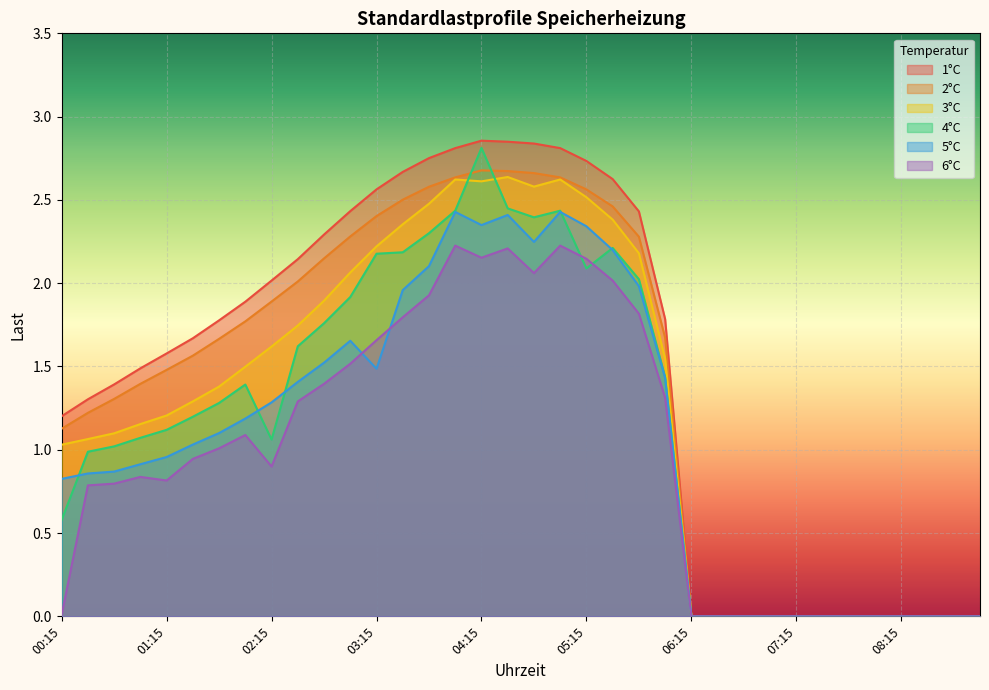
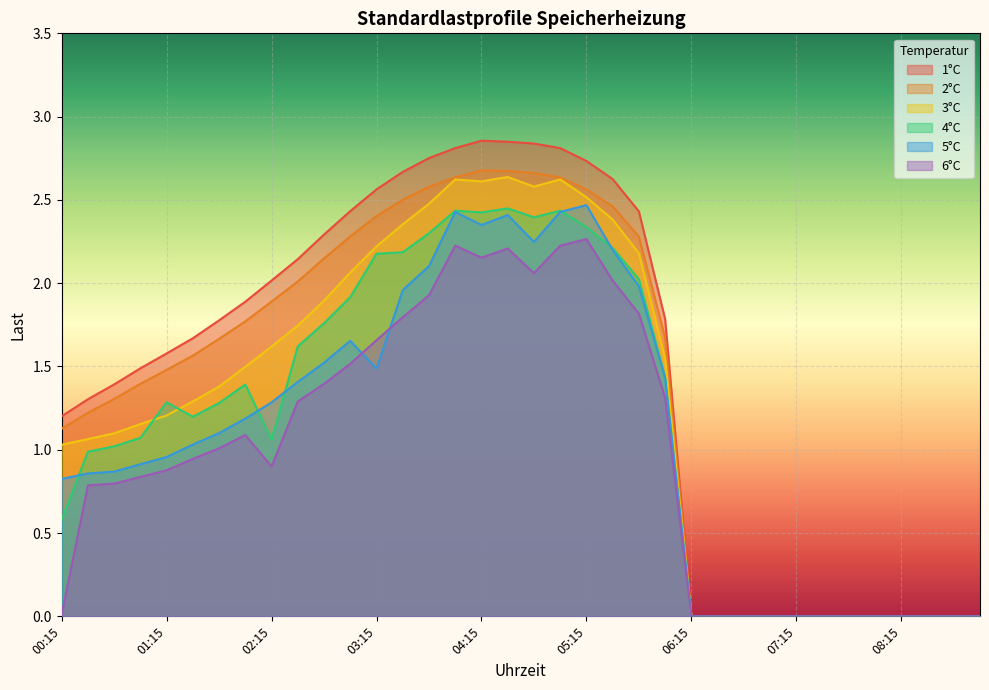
  {
    "4°C": {
      "00:15": 0.58,
-     "01:15": 1.12,
+     "01:15": 1.29,
      "02:15": 1.06,
      "03:15": 2.18,
-     "04:15": 2.81,
-     "05:15": 2.09
+     "04:15": 2.42,
+     "05:15": 2.34
    },
    "5°C": {
      "00:15": 0.83,
      "01:15": 0.96,
      "02:15": 1.28,
      "03:15": 1.49,
      "04:15": 2.35,
-     "05:15": 2.34
+     "05:15": 2.47
    },
    "6°C": {
      "00:15": 0.01,
-     "01:15": 0.82,
+     "01:15": 0.88,
      "02:15": 0.90,
      "03:15": 1.66,
      "04:15": 2.15,
-     "05:15": 2.15
+     "05:15": 2.26
    }
  }
